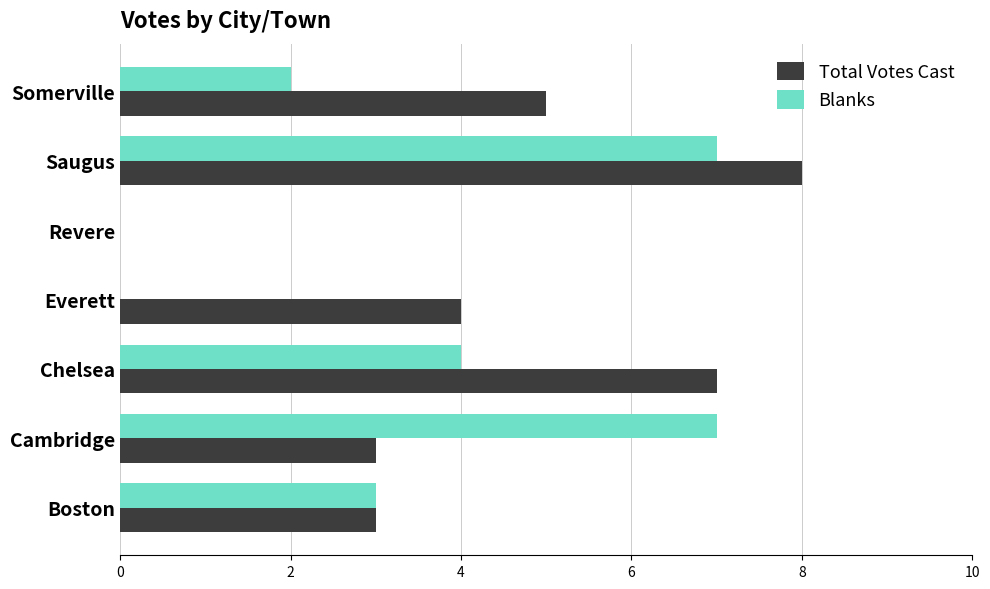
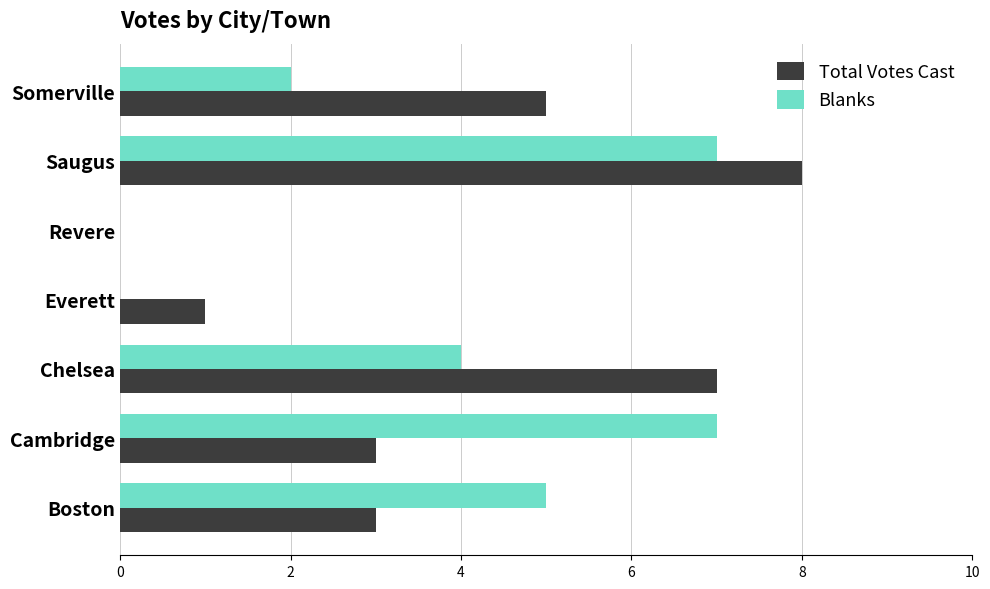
  {
    "Total Votes Cast": {
      "Somerville": 5,
      "Saugus": 8,
      "Revere": 0,
-     "Everett": 4,
+     "Everett": 1,
      "Chelsea": 7,
      "Cambridge": 3,
      "Boston": 3
    },
    "Blanks": {
      "Somerville": 2,
      "Saugus": 7,
      "Revere": 0,
      "Everett": 0,
      "Chelsea": 4,
      "Cambridge": 7,
-     "Boston": 3
+     "Boston": 5
    }
  }
